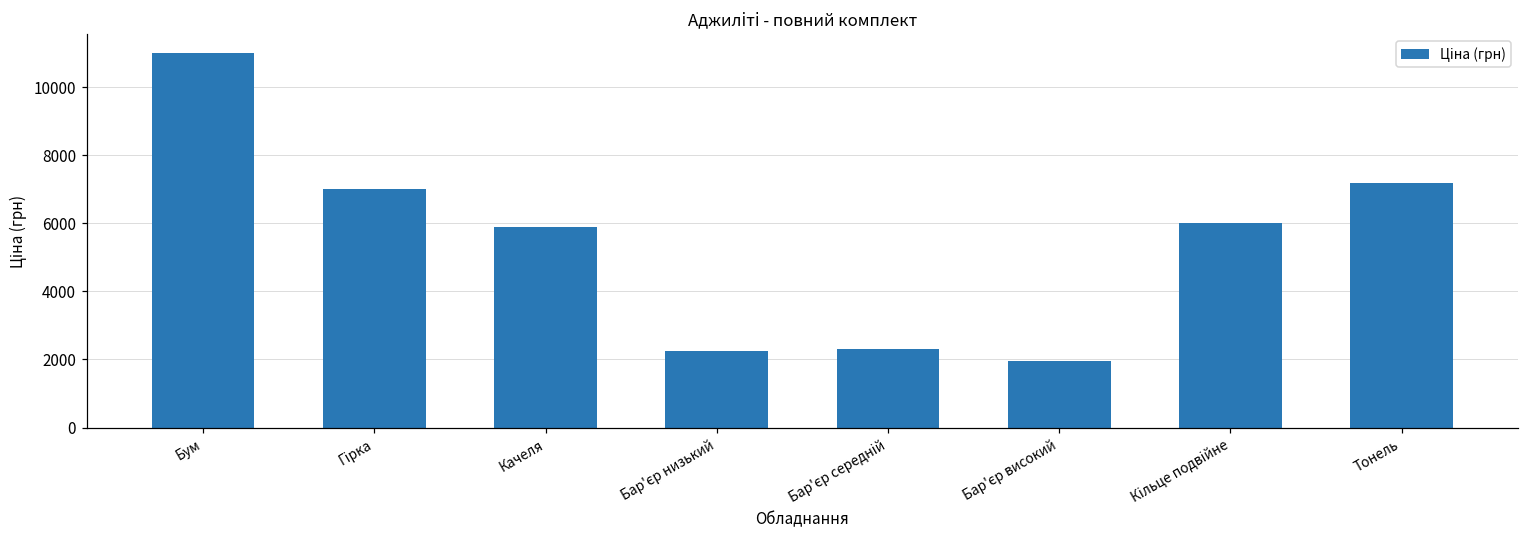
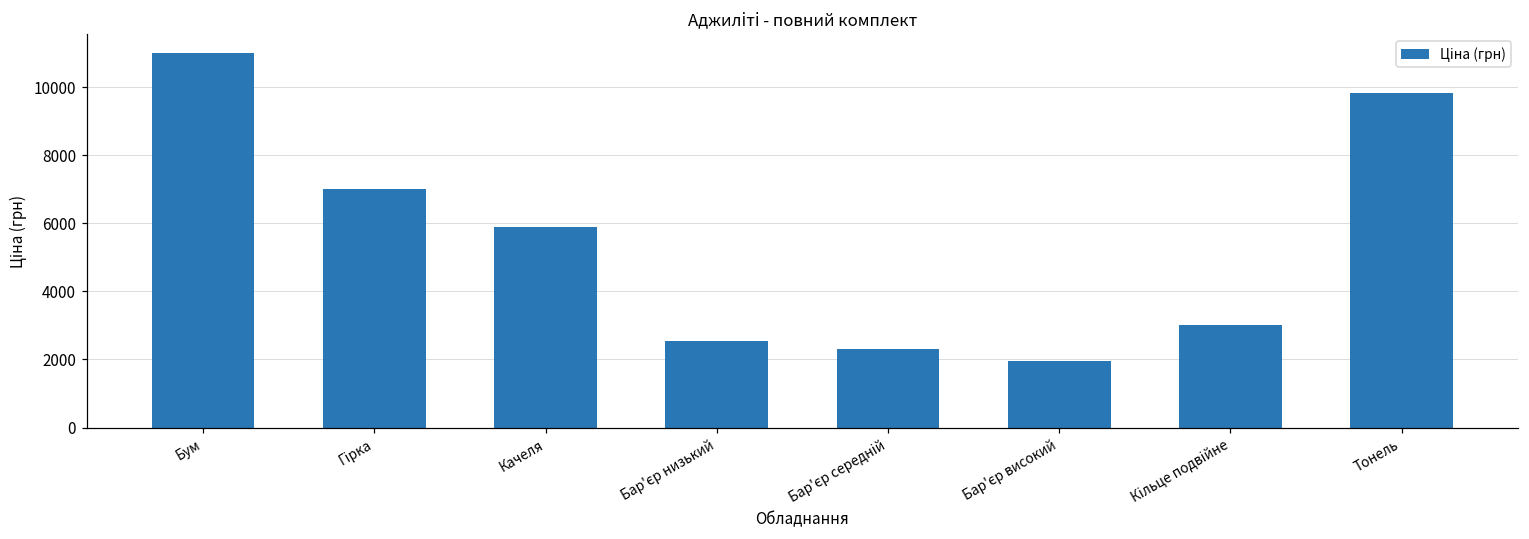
  {
    "Бум": 11000,
    "Гірка": 7000,
    "Качеля": 5900,
-   "Бар'єр низький": 2300,
+   "Бар'єр низький": 2500,
    "Бар'єр середній": 2300,
    "Бар'єр високий": 2000,
-   "Кільце подвійне": 6000,
-   "Тонель": 7200
+   "Кільце подвійне": 3000,
+   "Тонель": 9800
  }
